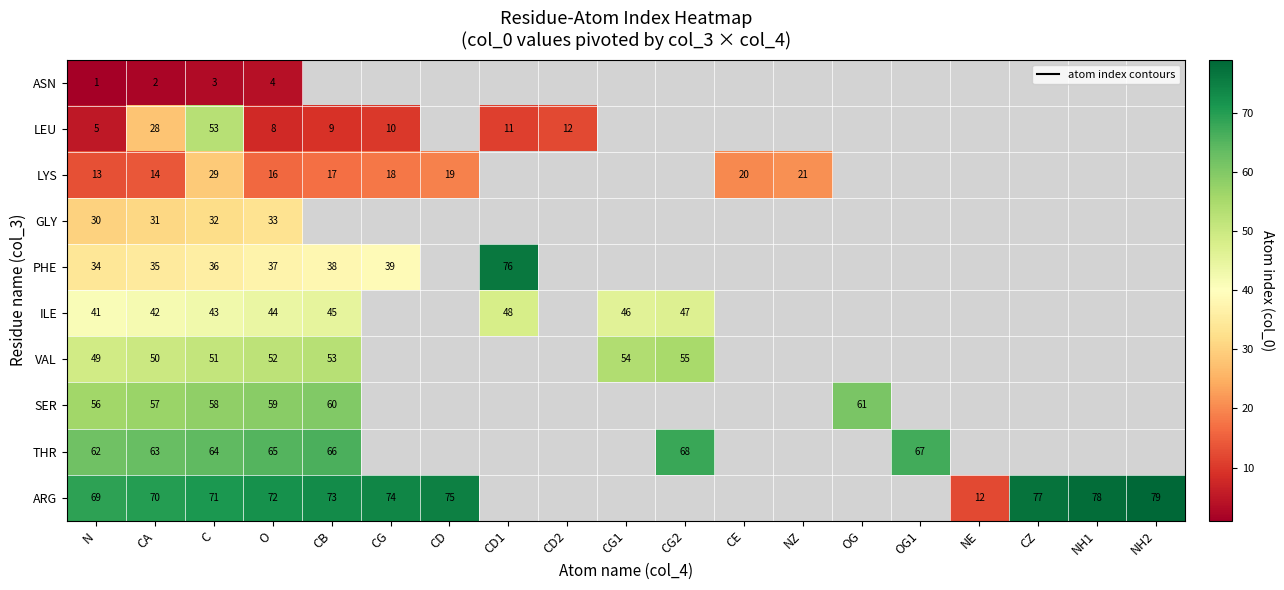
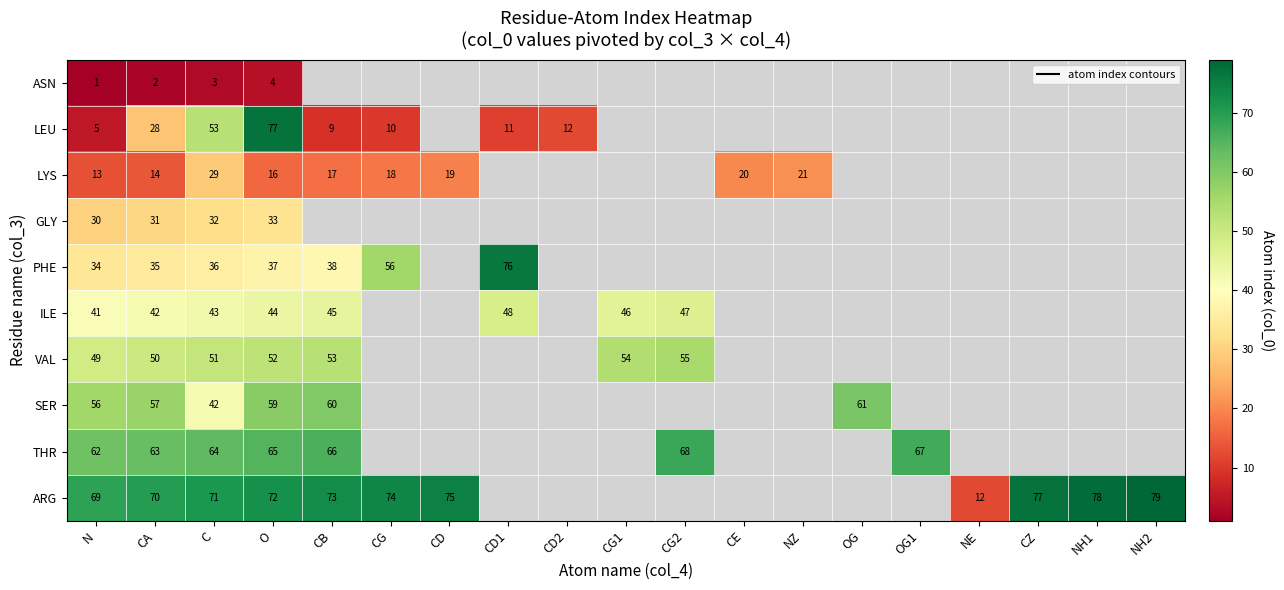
  {
    "ASN": {
      "N": 1,
      "CA": 2,
      "C": 3,
      "O": 4
    },
    "LEU": {
      "N": 5,
      "CA": 28,
      "C": 53,
-     "O": 8,
+     "O": 77,
      "CB": 9,
      "CG": 10,
      "CD1": 11,
      "CD2": 12
    },
    "LYS": {
      "N": 13,
      "CA": 14,
      "C": 29,
      "O": 16,
      "CB": 17,
      "CG": 18,
      "CD": 19,
      "CE": 20,
      "NZ": 21
    },
    "GLY": {
      "N": 30,
      "CA": 31,
      "C": 32,
      "O": 33
    },
    "PHE": {
      "N": 34,
      "CA": 35,
      "C": 36,
      "O": 37,
      "CB": 38,
-     "CG": 39,
+     "CG": 56,
      "CD1": 76
    },
    "ILE": {
      "N": 41,
      "CA": 42,
      "C": 43,
      "O": 44,
      "CB": 45,
      "CD1": 48,
      "CG1": 46,
      "CG2": 47
    },
    "VAL": {
      "N": 49,
      "CA": 50,
      "C": 51,
      "O": 52,
      "CB": 53,
      "CG1": 54,
      "CG2": 55
    },
    "SER": {
      "N": 56,
      "CA": 57,
-     "C": 58,
+     "C": 42,
      "O": 59,
      "CB": 60,
      "OG": 61
    },
    "THR": {
      "N": 62,
      "CA": 63,
      "C": 64,
      "O": 65,
      "CB": 66,
      "CG2": 68,
      "OG1": 67
    },
    "ARG": {
      "N": 69,
      "CA": 70,
      "C": 71,
      "O": 72,
      "CB": 73,
      "CG": 74,
      "CD": 75,
      "NE": 12,
      "CZ": 77,
      "NH1": 78,
      "NH2": 79
    }
  }
